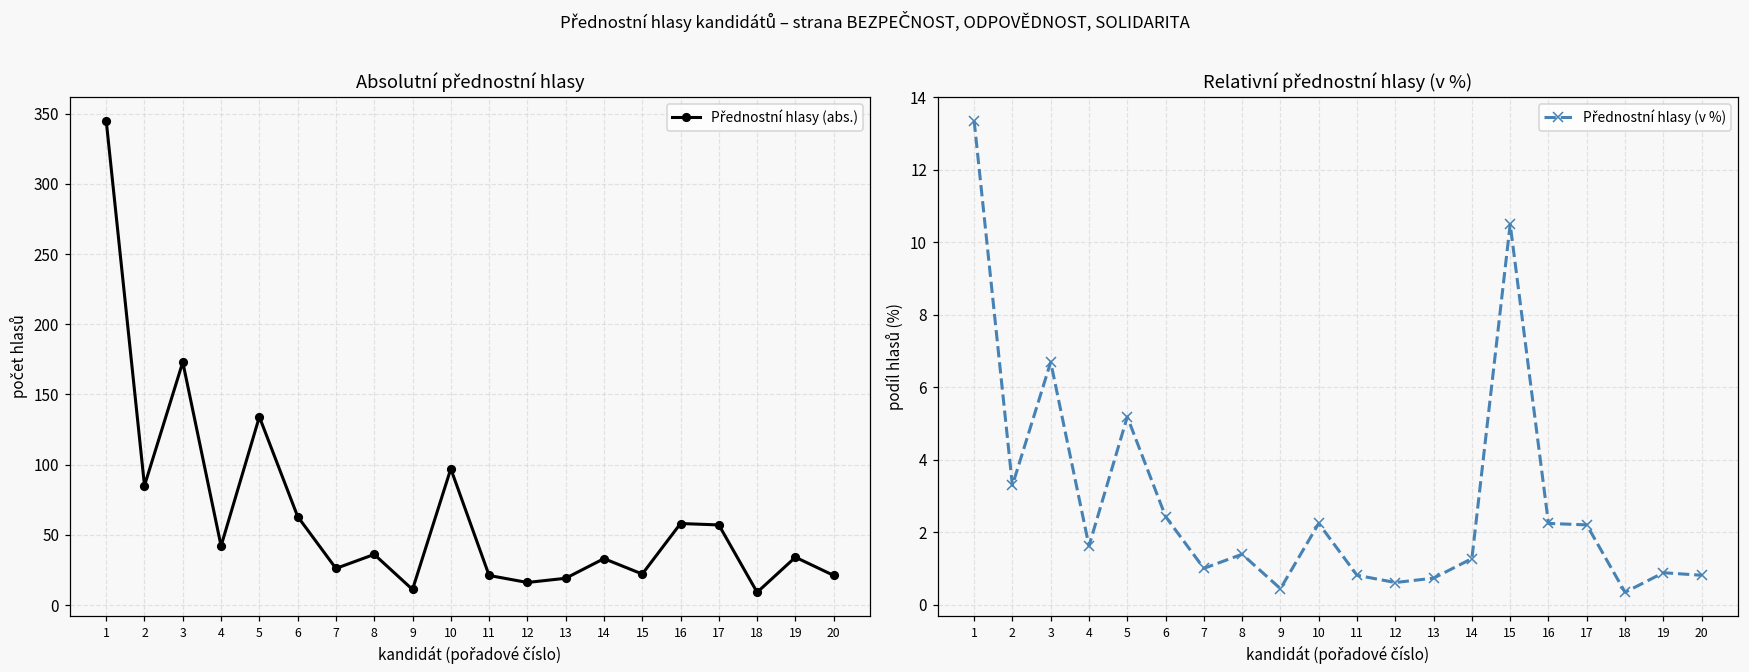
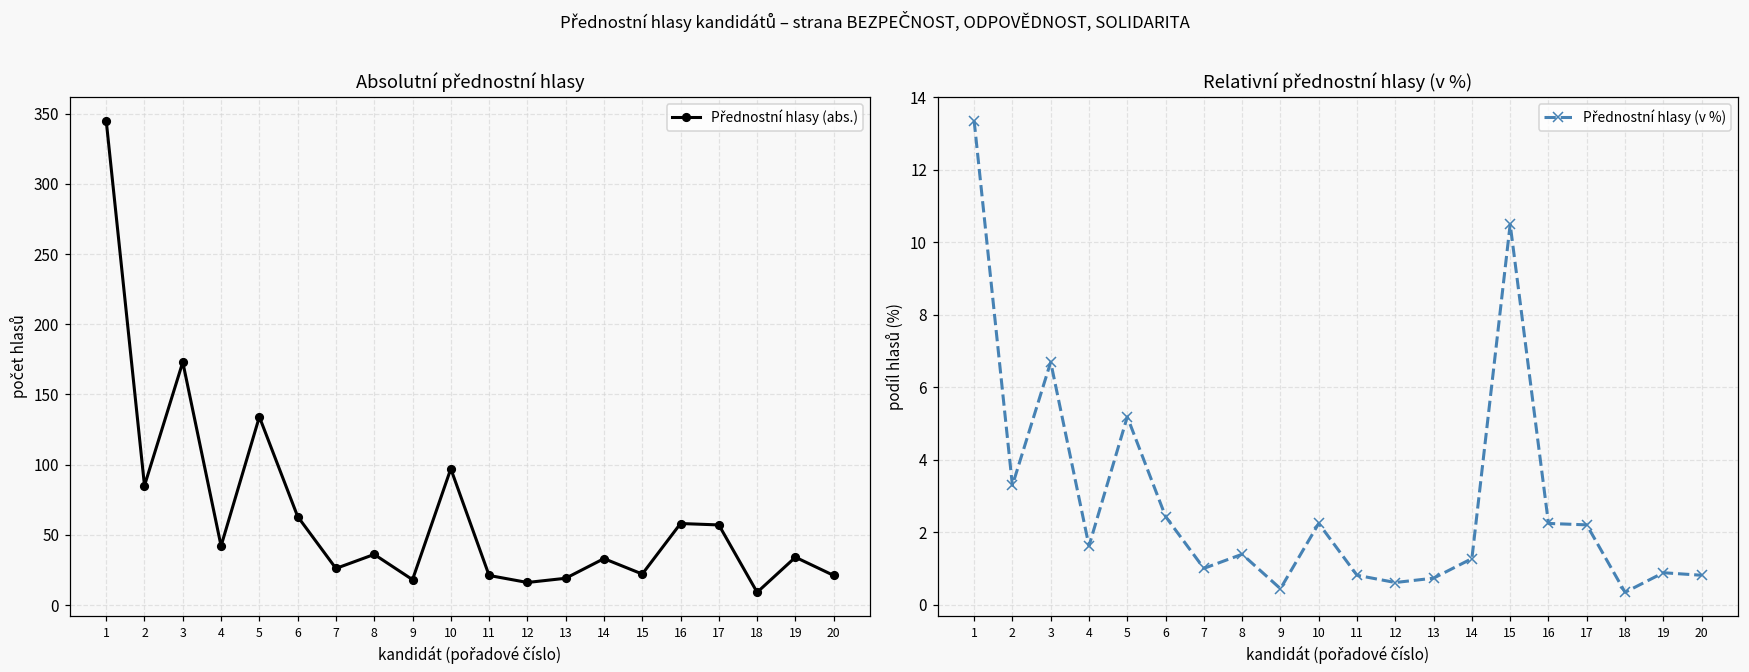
  {
    "Absolutní přednostní hlasy": {
      "1": 345,
      "2": 85,
      "3": 173,
      "4": 42,
      "5": 134,
      "6": 63,
      "7": 26,
      "8": 36,
-     "9": 11,
+     "9": 18,
      "10": 97,
      "11": 21,
      "12": 16,
      "13": 19,
      "14": 33,
      "15": 22,
      "16": 58,
      "17": 57,
      "18": 9,
      "19": 34,
      "20": 21
    },
    "Relativní přednostní hlasy (v %)": {
      "1": 13.4,
      "2": 3.3,
      "3": 6.7,
      "4": 1.6,
      "5": 5.2,
      "6": 2.4,
      "7": 1.0,
      "8": 1.4,
      "9": 0.4,
      "10": 2.2,
      "11": 0.8,
      "12": 0.6,
      "13": 0.7,
      "14": 1.3,
      "15": 10.5,
      "16": 2.2,
      "17": 2.2,
      "18": 0.3,
      "19": 0.9,
      "20": 0.8
    }
  }
